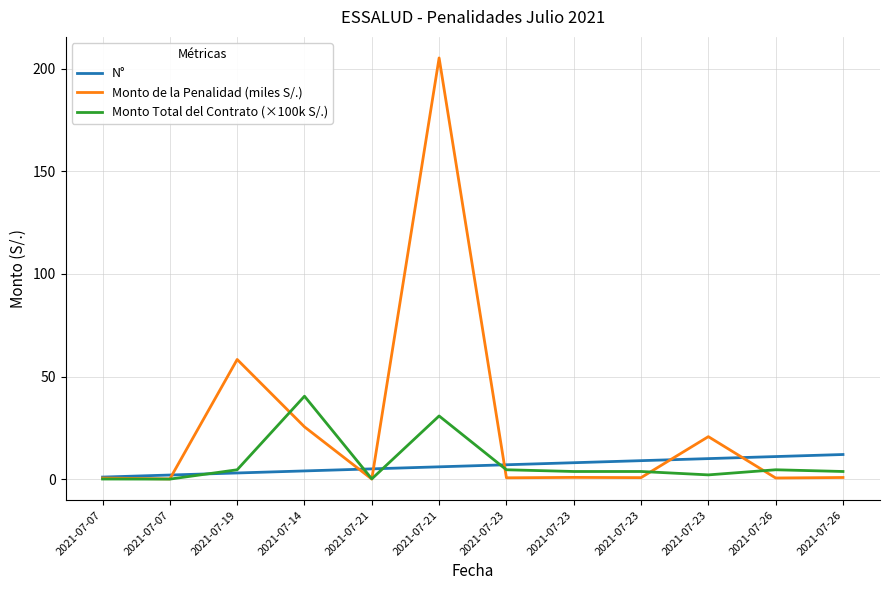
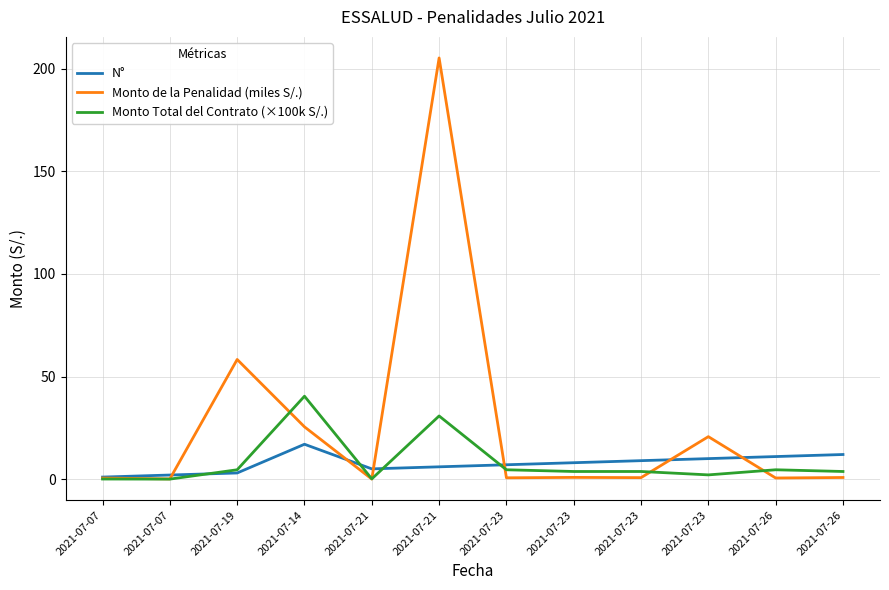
  {
    "N°": {
      "2021-07-19": 3,
-     "2021-07-14": 4
+     "2021-07-14": 17
    },
    "Monto de la Penalidad (miles S/.)": {
      "2021-07-19": 58,
      "2021-07-14": 25
    },
    "Monto Total del Contrato (×100k S/.)": {
      "2021-07-19": 5,
      "2021-07-14": 40
    }
  }
